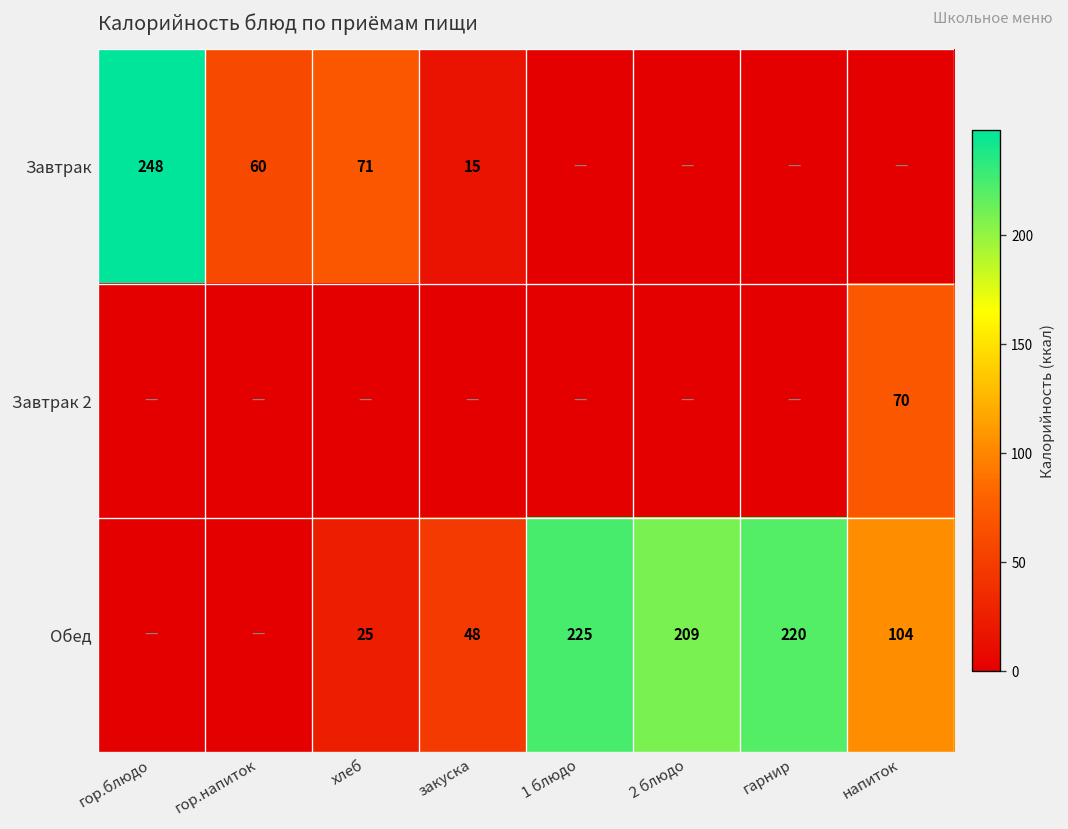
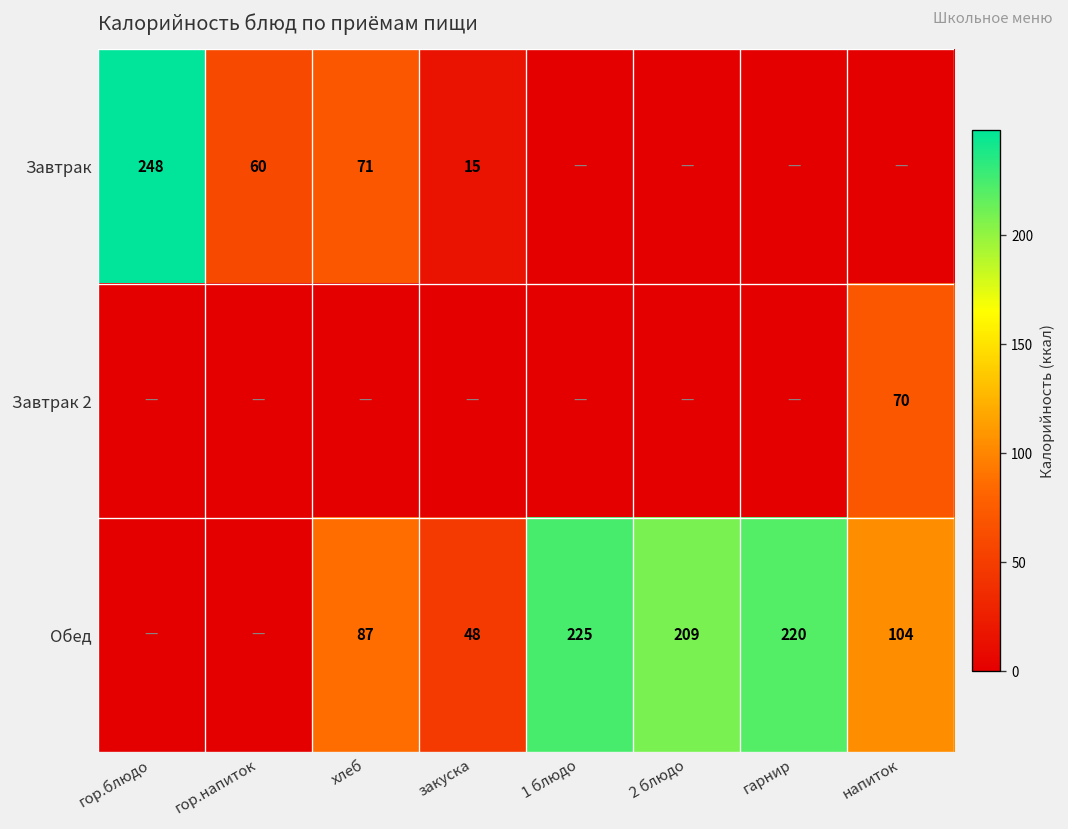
  {
    "Завтрак": {
      "гор.блюдо": 248,
      "гор.напиток": 60,
      "хлеб": 71,
      "закуска": 15
    },
    "Завтрак 2": {
      "напиток": 70
    },
    "Обед": {
-     "хлеб": 25,
+     "хлеб": 87,
      "закуска": 48,
      "1 блюдо": 225,
      "2 блюдо": 209,
      "гарнир": 220,
      "напиток": 104
    }
  }
